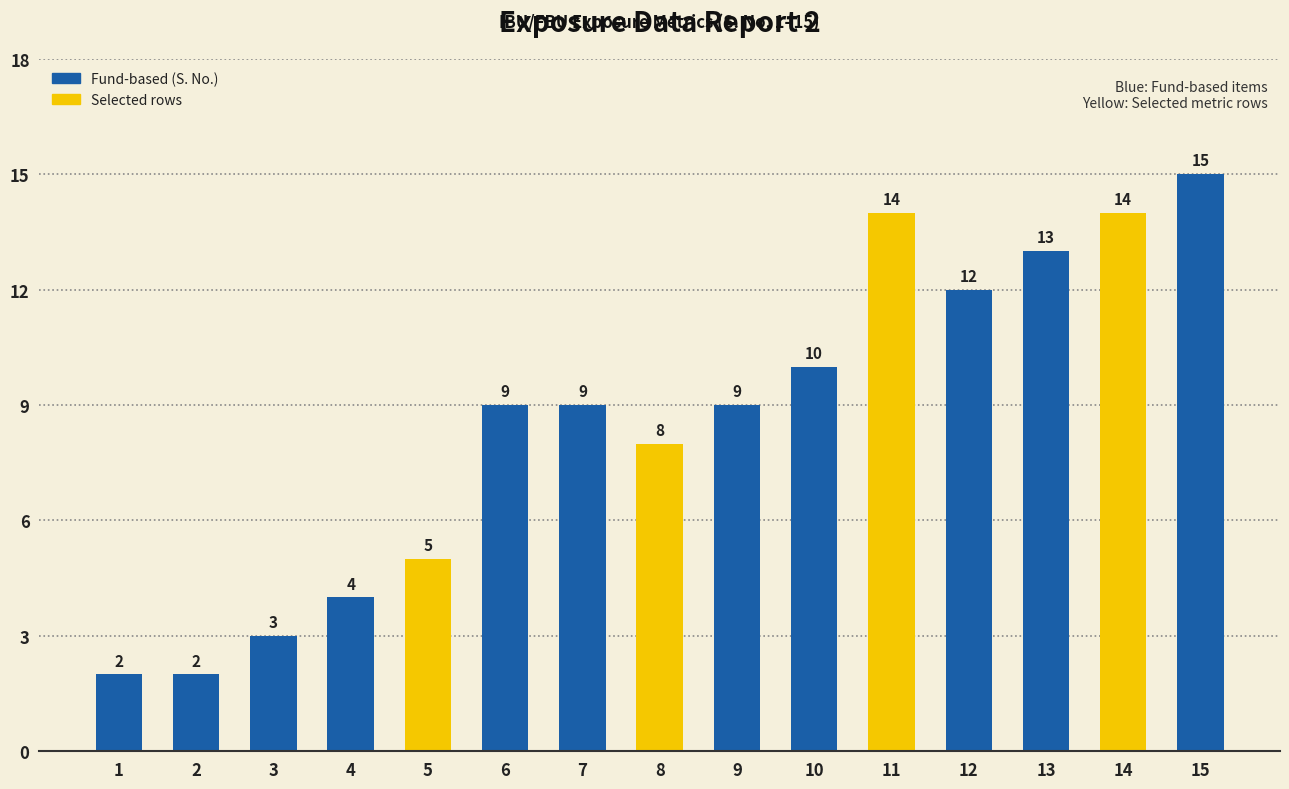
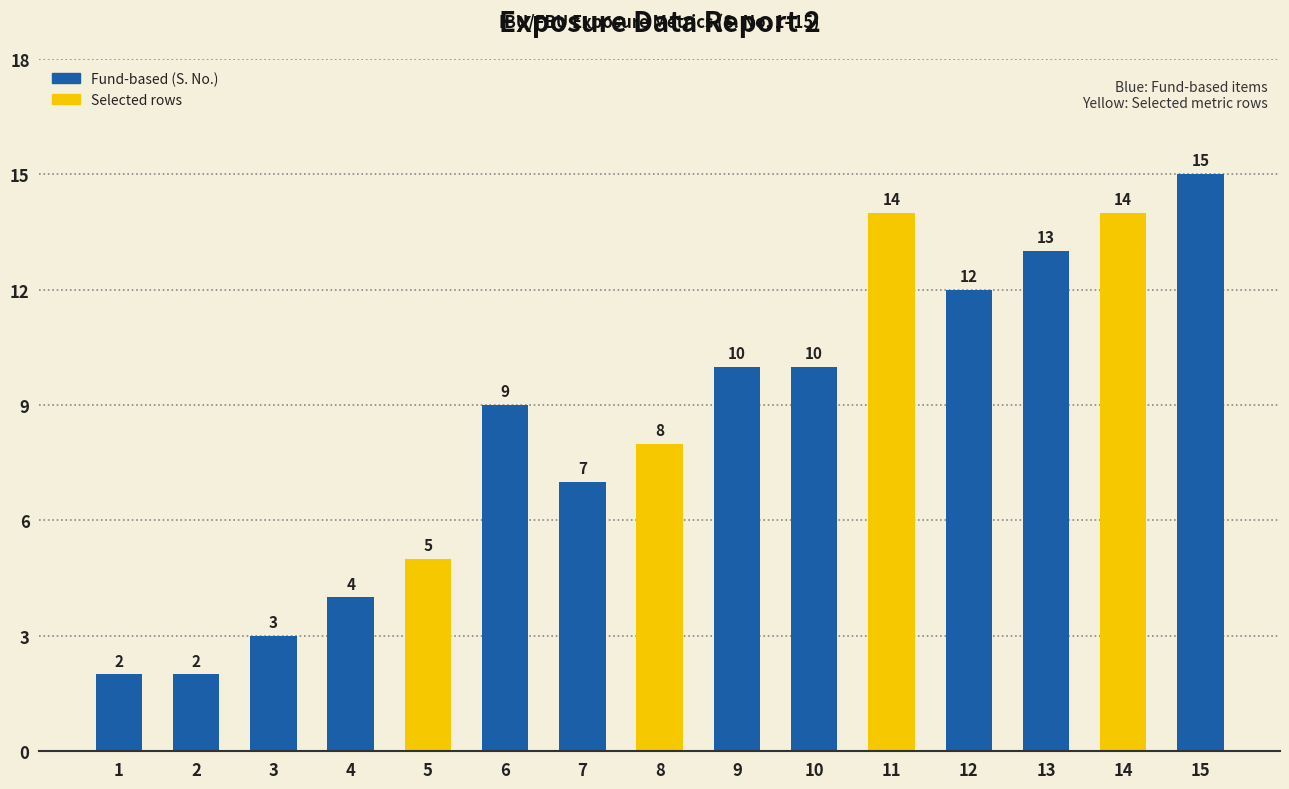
  {
    "1": 2,
    "2": 2,
    "3": 3,
    "4": 4,
    "5": 5,
    "6": 9,
-   "7": 9,
+   "7": 7,
    "8": 8,
-   "9": 9,
+   "9": 10,
    "10": 10,
    "11": 14,
    "12": 12,
    "13": 13,
    "14": 14,
    "15": 15
  }
